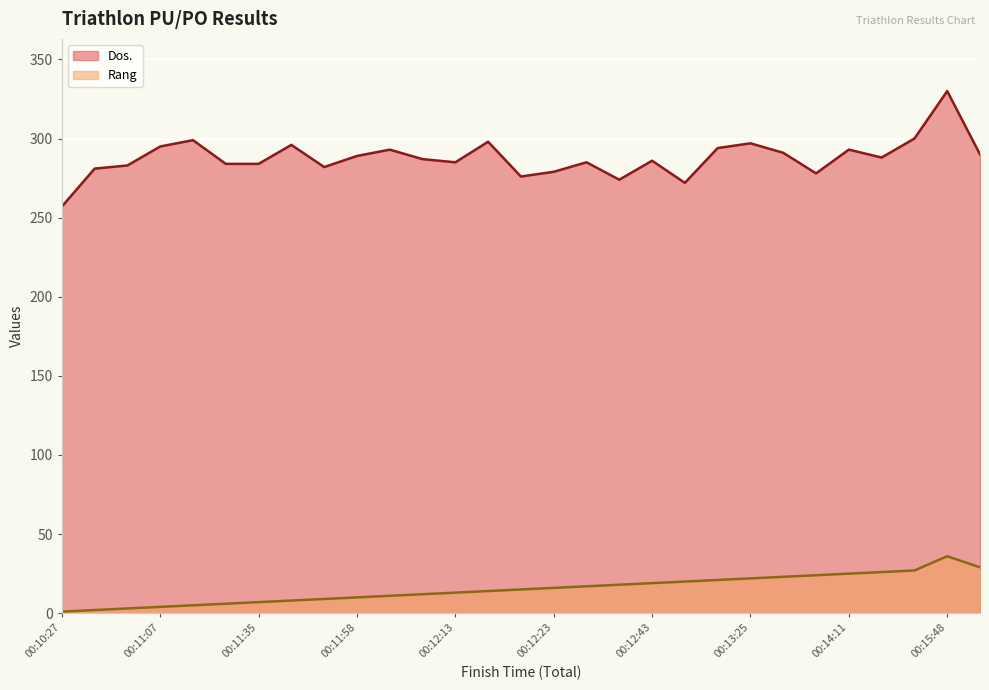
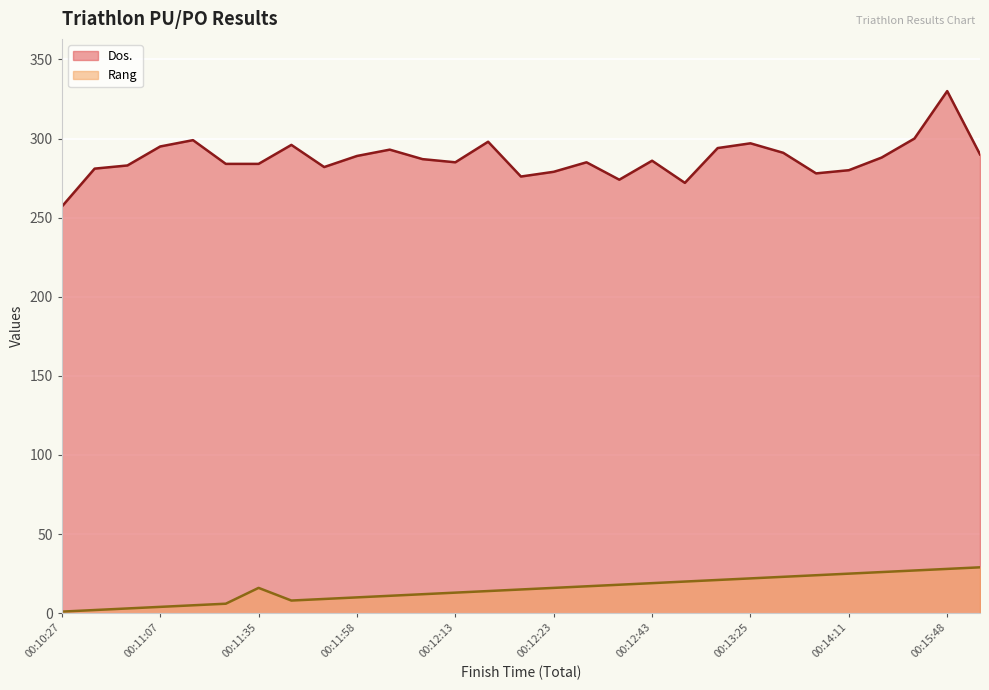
  {
    "Dos.": {
      "00:10:27": 257,
      "00:11:35": 284,
      "00:12:13": 285,
      "00:13:25": 297,
-     "00:14:11": 293,
+     "00:14:11": 280,
      "00:15:48": 330
    },
    "Rang": {
      "00:10:27": 1,
-     "00:11:35": 7,
+     "00:11:35": 16,
      "00:12:13": 13,
      "00:13:25": 22,
      "00:14:11": 25,
-     "00:15:48": 36
+     "00:15:48": 28
    }
  }
